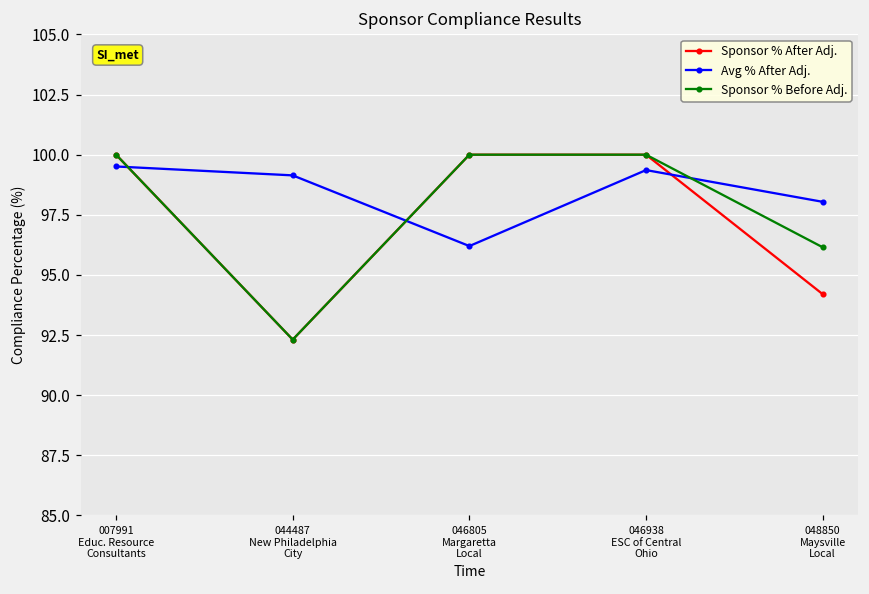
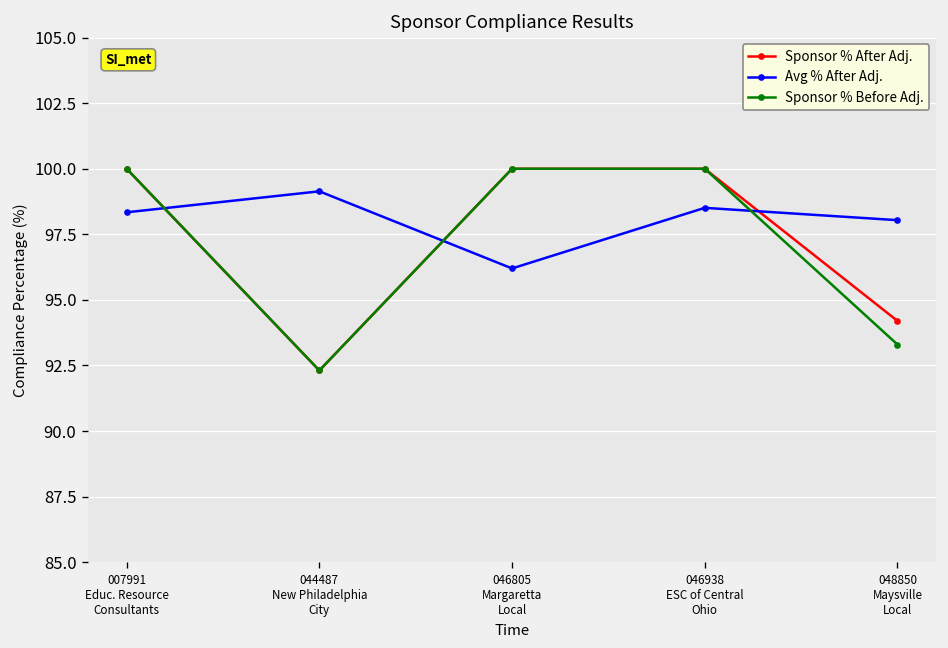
  {
    "Sponsor % After Adj.": {
      "048850 Maysville Local": 94.2
    },
    "Avg % After Adj.": {
-     "007991 Educ. Resource Consultants": 99.5,
+     "007991 Educ. Resource Consultants": 98.3,
      "044487 New Philadelphia City": 99.1,
      "046805 Margaretta Local": 96.2,
-     "046938 ESC of Central Ohio": 99.4,
+     "046938 ESC of Central Ohio": 98.5,
      "048850 Maysville Local": 98.0
    },
    "Sponsor % Before Adj.": {
-     "048850 Maysville Local": 96.2
+     "048850 Maysville Local": 93.3
    }
  }
